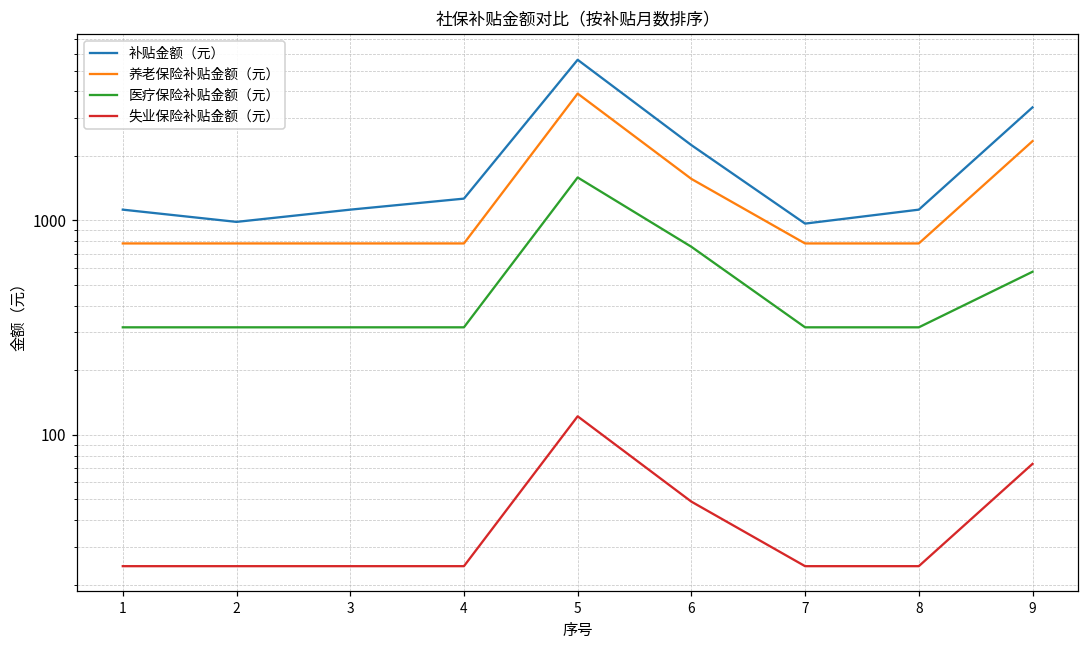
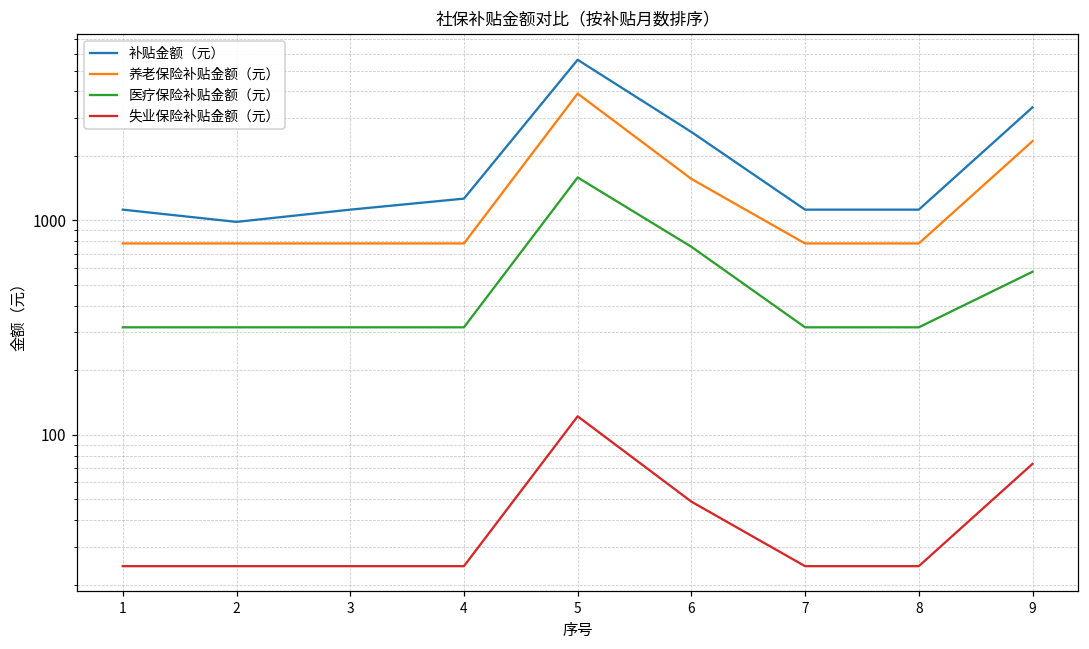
  {
    "补贴金额（元）": {
      "1": 1100,
      "2": 1000,
      "3": 1100,
      "4": 1300,
      "5": 5600,
-     "6": 2200,
-     "7": 1000,
+     "6": 2600,
+     "7": 1100,
      "8": 1100,
      "9": 3400
    },
    "养老保险补贴金额（元）": {
      "1": 780,
      "2": 780,
      "3": 780,
      "4": 780,
      "5": 3900,
      "6": 1600,
      "7": 780,
      "8": 780,
      "9": 2300
    },
    "医疗保险补贴金额（元）": {
      "1": 320,
      "2": 320,
      "3": 320,
      "4": 320,
      "5": 1600,
      "6": 750,
      "7": 320,
      "8": 320,
      "9": 580
    },
    "失业保险补贴金额（元）": {
      "1": 24,
      "2": 24,
      "3": 24,
      "4": 24,
      "5": 120,
      "6": 49,
      "7": 24,
      "8": 24,
      "9": 73
    }
  }
